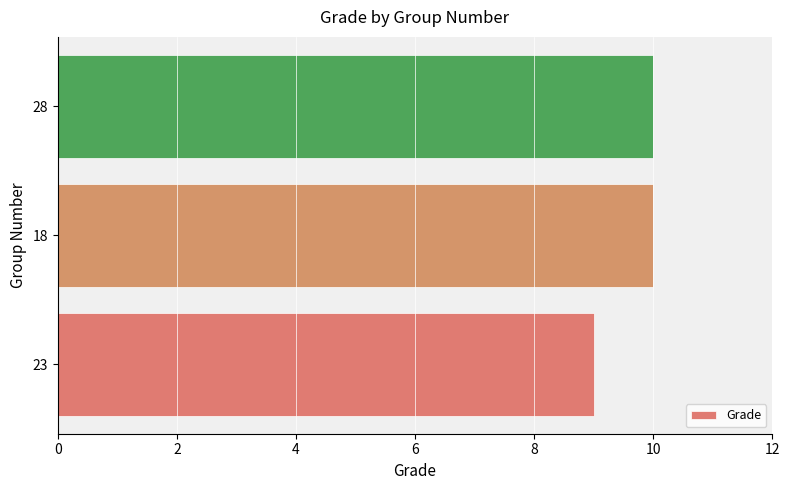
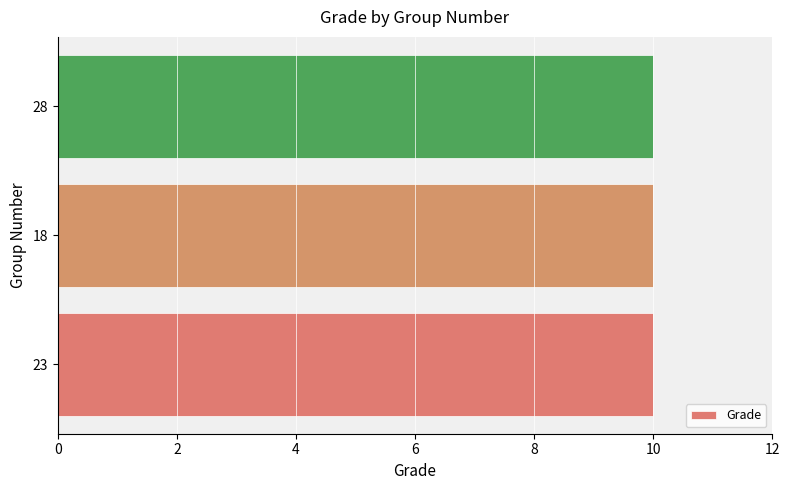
  {
    "28": 10,
    "18": 10,
-   "23": 9
+   "23": 10
  }
